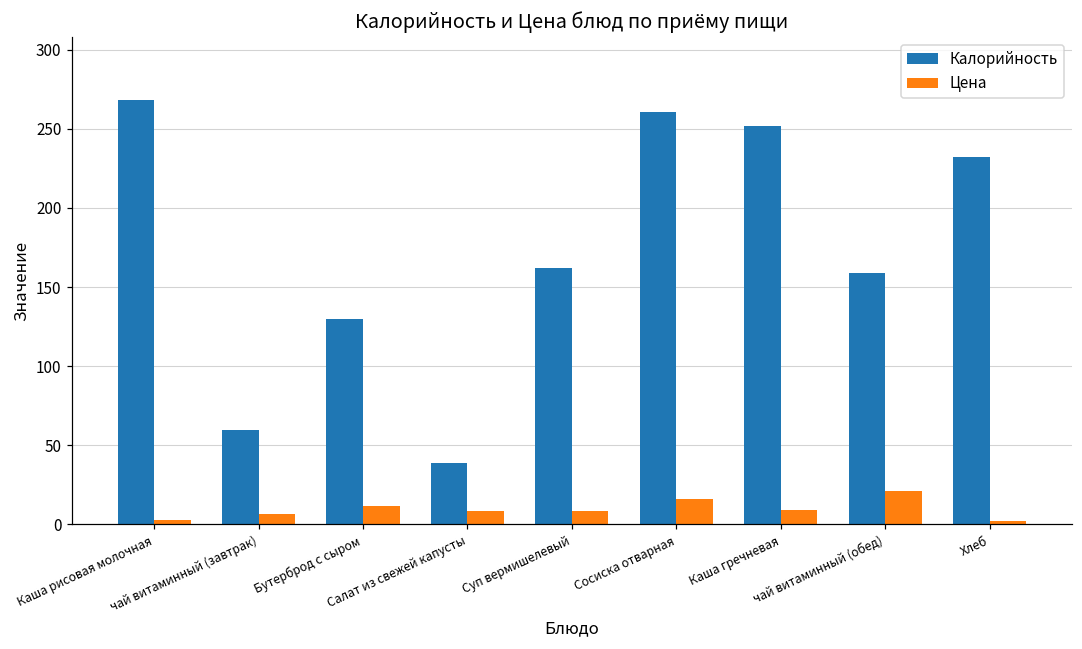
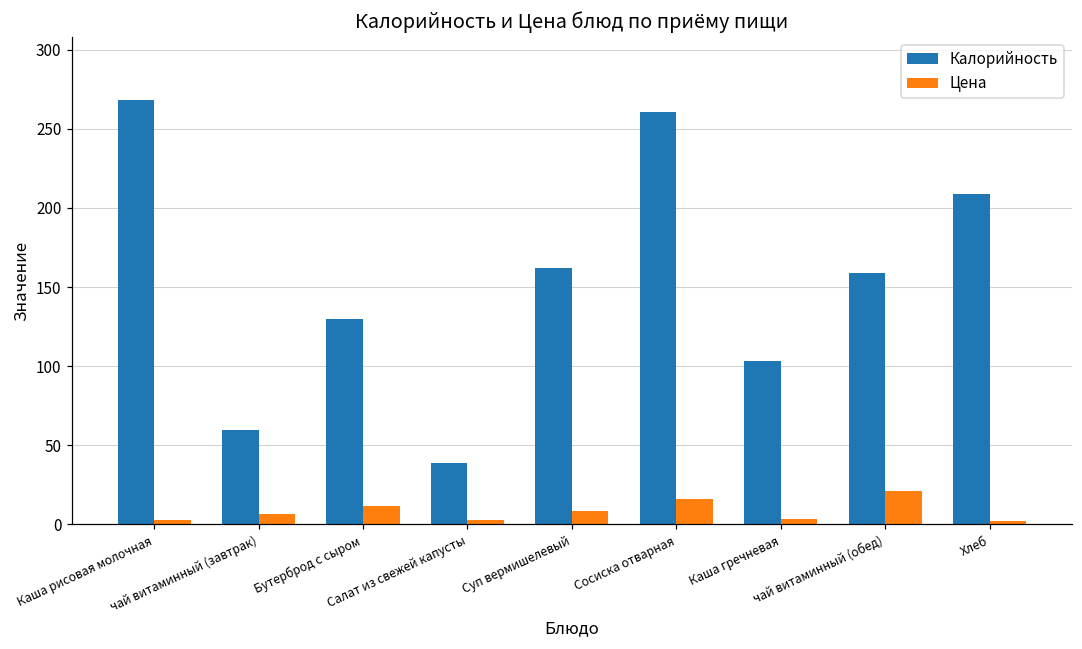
  {
    "Калорийность": {
      "Каша рисовая молочная": 268,
      "чай витаминный (завтрак)": 60,
      "Бутерброд с сыром": 130,
      "Салат из свежей капусты": 39,
      "Суп вермишелевый": 162,
      "Сосиска отварная": 261,
-     "Каша гречневая": 252,
+     "Каша гречневая": 103,
      "чай витаминный (обед)": 159,
-     "Хлеб": 232
+     "Хлеб": 209
    },
    "Цена": {
      "Каша рисовая молочная": 3,
      "чай витаминный (завтрак)": 7,
      "Бутерброд с сыром": 11,
-     "Салат из свежей капусты": 9,
+     "Салат из свежей капусты": 3,
      "Суп вермишелевый": 9,
      "Сосиска отварная": 16,
-     "Каша гречневая": 9,
+     "Каша гречневая": 3,
      "чай витаминный (обед)": 21,
      "Хлеб": 2
    }
  }
